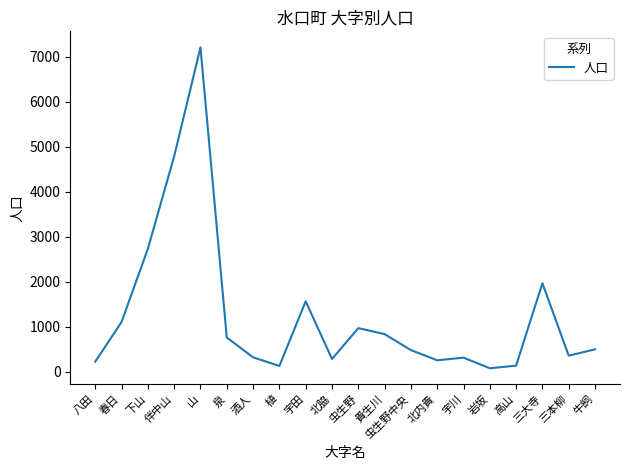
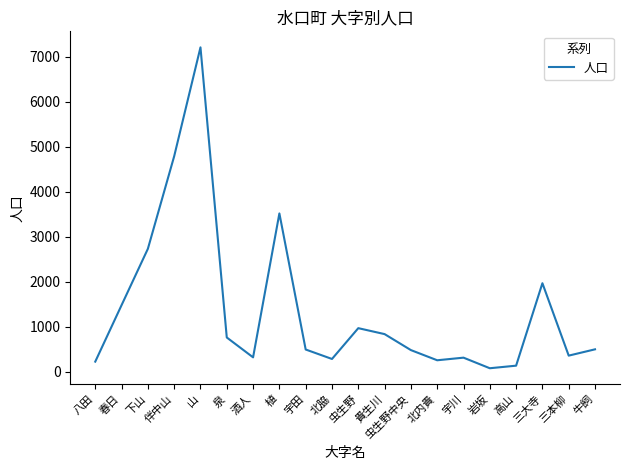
  {
    "八田": 200,
-   "春日": 1100,
+   "春日": 1500,
    "下山": 2700,
    "伴中山": 4800,
    "山": 7200,
    "泉": 800,
    "酒人": 300,
-   "植": 100,
-   "宇田": 1600,
+   "植": 3500,
+   "宇田": 500,
    "北脇": 300,
    "虫生野": 1000,
    "貴生川": 800,
    "虫生野中央": 500,
    "北内貴": 300,
    "宇川": 300,
    "岩坂": 100,
    "高山": 100,
    "三大寺": 2000,
    "三本柳": 400,
    "牛飼": 500
  }
